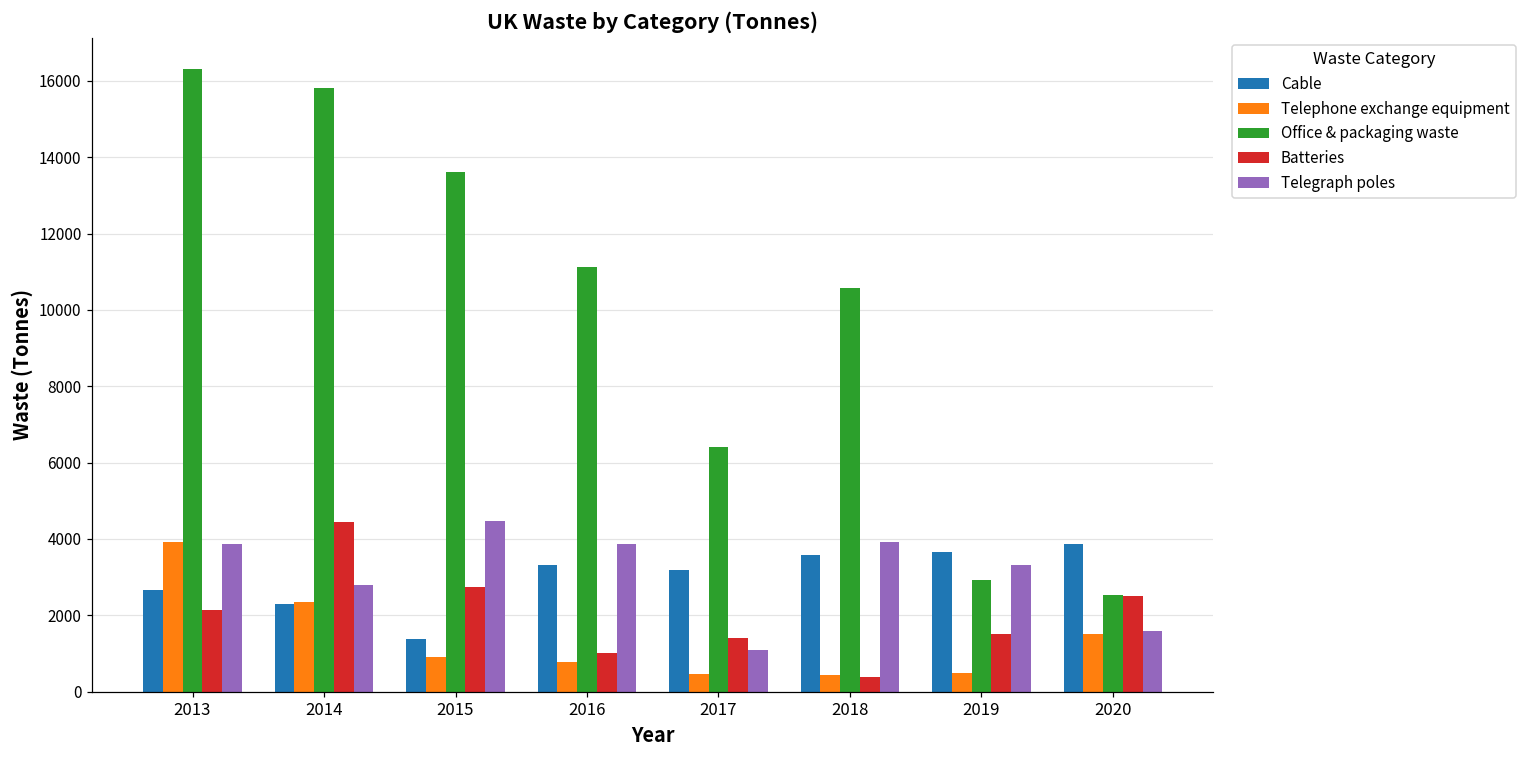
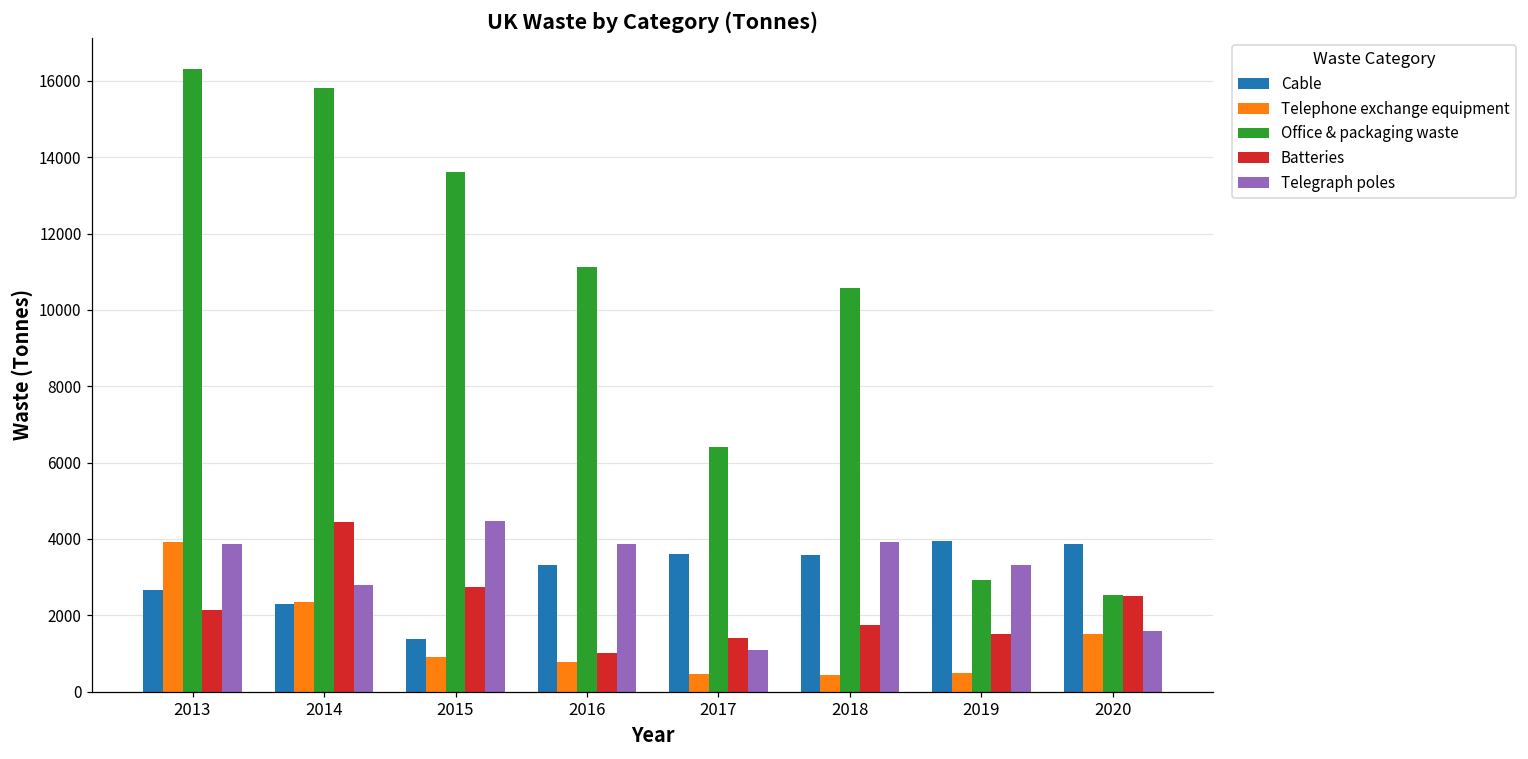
  {
    "Cable": {
      "2013": 2600,
      "2014": 2300,
      "2015": 1400,
      "2016": 3300,
-     "2017": 3200,
+     "2017": 3600,
      "2018": 3600,
-     "2019": 3700,
+     "2019": 3900,
      "2020": 3900
    },
    "Telephone exchange equipment": {
      "2013": 3900,
      "2014": 2400,
      "2015": 900,
      "2016": 800,
      "2017": 500,
      "2018": 400,
      "2019": 500,
      "2020": 1500
    },
    "Office & packaging waste": {
      "2013": 16300,
      "2014": 15800,
      "2015": 13600,
      "2016": 11100,
      "2017": 6400,
      "2018": 10600,
      "2019": 2900,
      "2020": 2500
    },
    "Batteries": {
      "2013": 2100,
      "2014": 4400,
      "2015": 2700,
      "2016": 1000,
      "2017": 1400,
-     "2018": 400,
+     "2018": 1800,
      "2019": 1500,
      "2020": 2500
    },
    "Telegraph poles": {
      "2013": 3900,
      "2014": 2800,
      "2015": 4500,
      "2016": 3900,
      "2017": 1100,
      "2018": 3900,
      "2019": 3300,
      "2020": 1600
    }
  }
